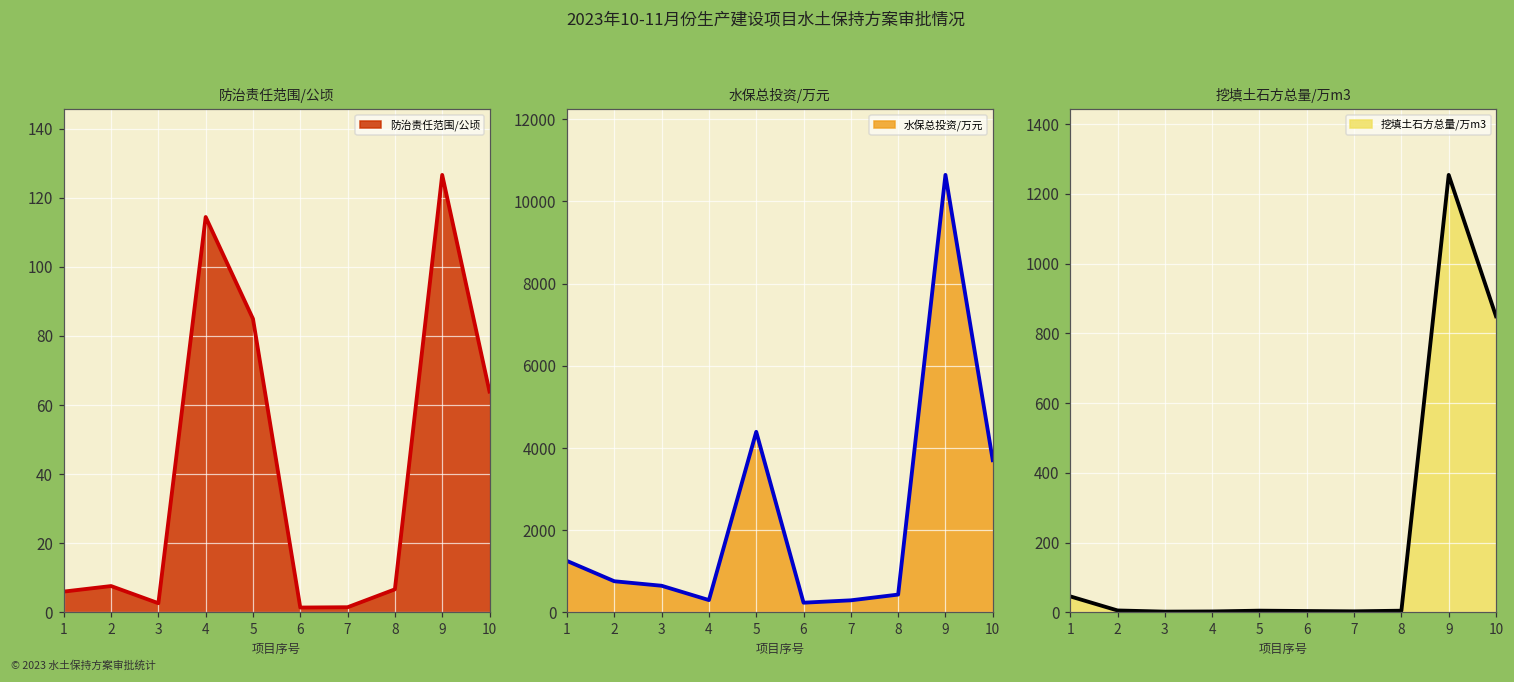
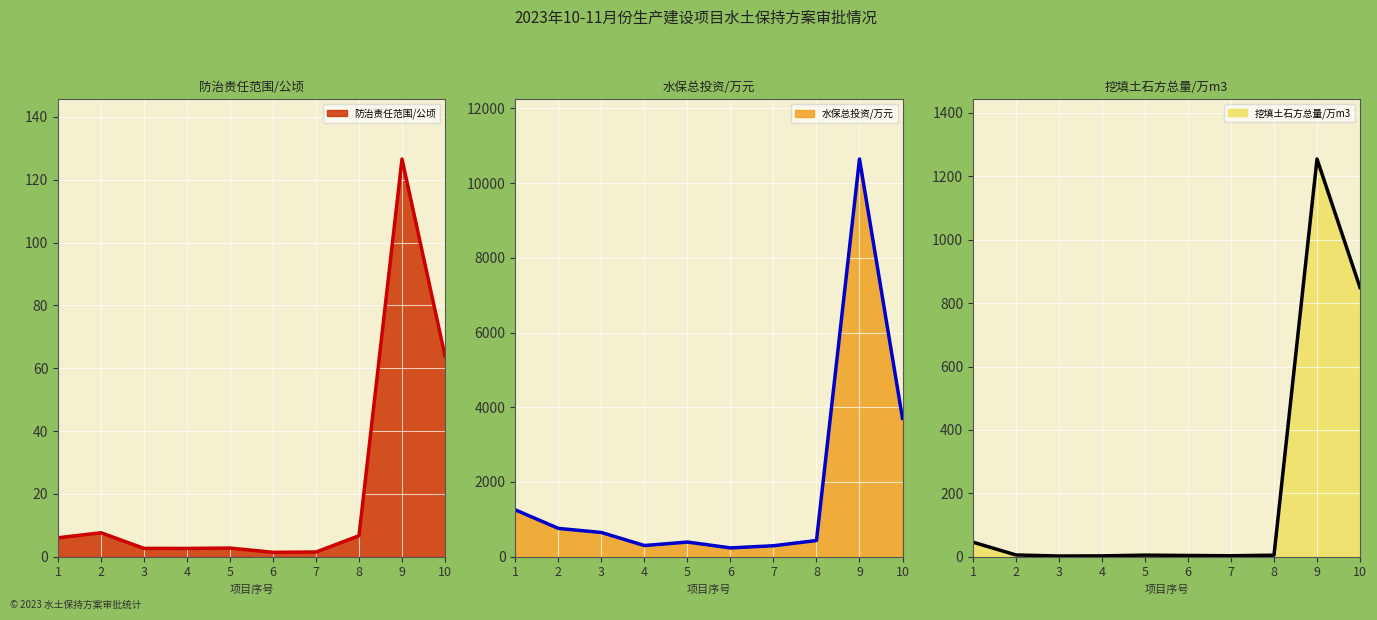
  {
    "防治责任范围/公顷": {
      "1": 6,
      "2": 8,
      "3": 3,
-     "4": 114,
-     "5": 85,
+     "4": 3,
+     "5": 3,
      "6": 1,
      "7": 1,
      "8": 7,
      "9": 127,
      "10": 64
    },
    "水保总投资/万元": {
      "1": 1300,
      "2": 800,
      "3": 600,
      "4": 300,
-     "5": 4400,
+     "5": 400,
      "6": 200,
      "7": 300,
      "8": 400,
      "9": 10600,
      "10": 3700
    },
    "挖填土石方总量/万m3": {
      "1": 50,
      "2": 10,
      "3": 0,
      "4": 0,
      "5": 0,
      "6": 0,
      "7": 0,
      "8": 0,
      "9": 1250,
      "10": 850
    }
  }
